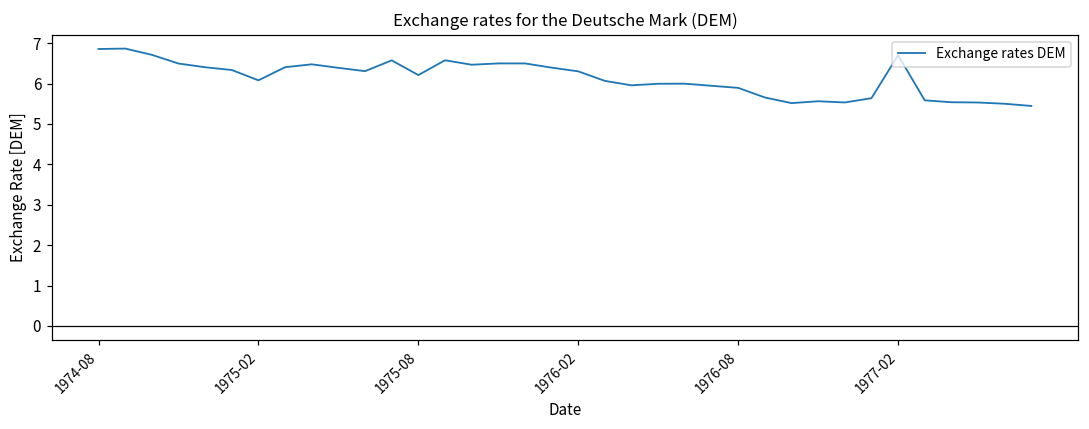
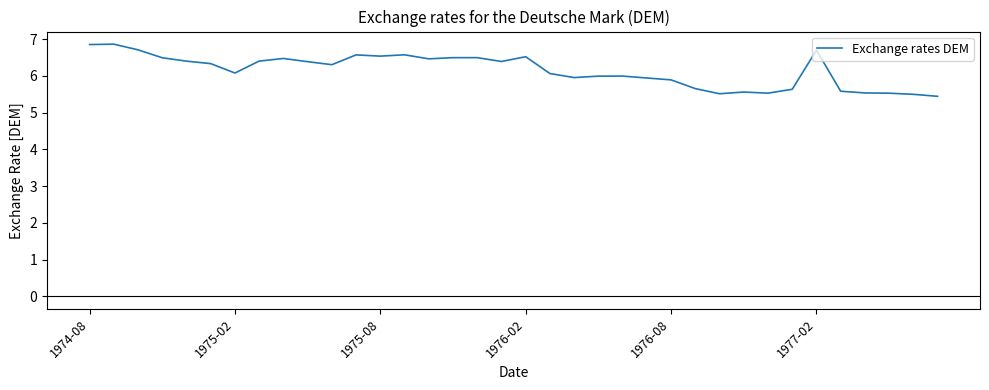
  {
    "1974-08": 6.9,
    "1975-02": 6.1,
-   "1975-08": 6.2,
-   "1976-02": 6.3,
+   "1975-08": 6.5,
+   "1976-02": 6.5,
    "1976-08": 5.9
  }
